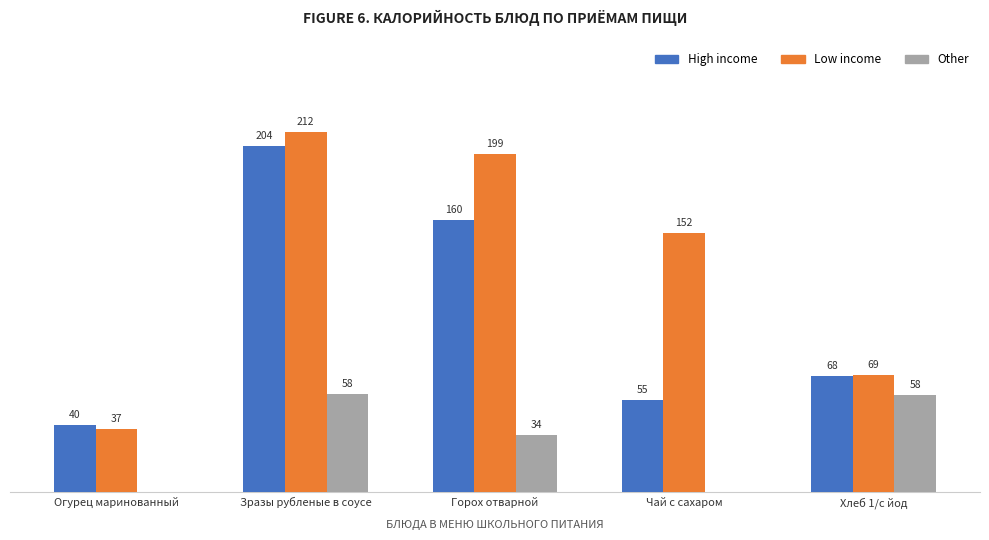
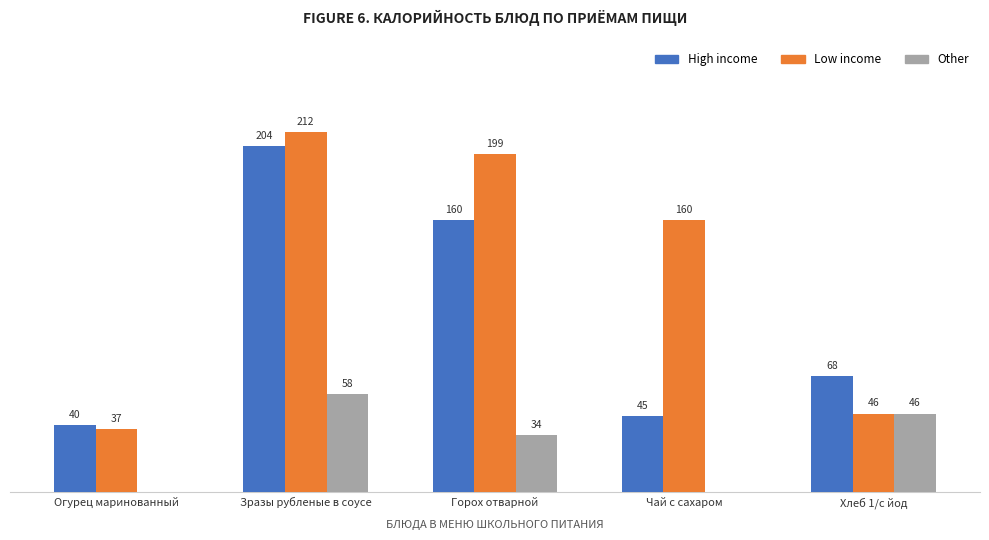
  {
    "High income": {
      "Огурец маринованный": 40,
      "Зразы рубленые в соусе": 204,
      "Горох отварной": 160,
-     "Чай с сахаром": 55,
+     "Чай с сахаром": 45,
      "Хлеб 1/с йод": 68
    },
    "Low income": {
      "Огурец маринованный": 37,
      "Зразы рубленые в соусе": 212,
      "Горох отварной": 199,
-     "Чай с сахаром": 152,
-     "Хлеб 1/с йод": 69
+     "Чай с сахаром": 160,
+     "Хлеб 1/с йод": 46
    },
    "Other": {
      "Зразы рубленые в соусе": 58,
      "Горох отварной": 34,
-     "Хлеб 1/с йод": 58
+     "Хлеб 1/с йод": 46
    }
  }
